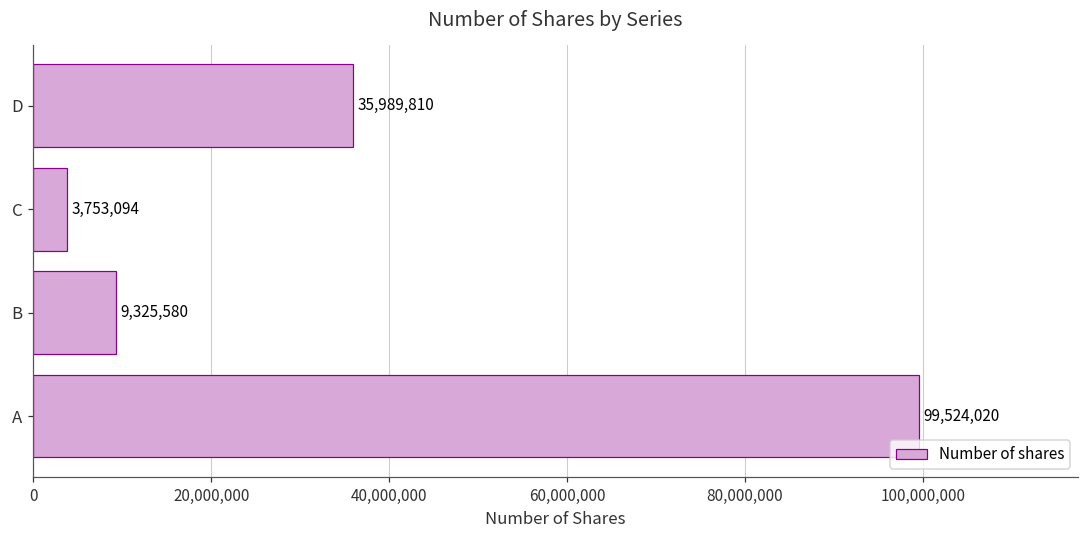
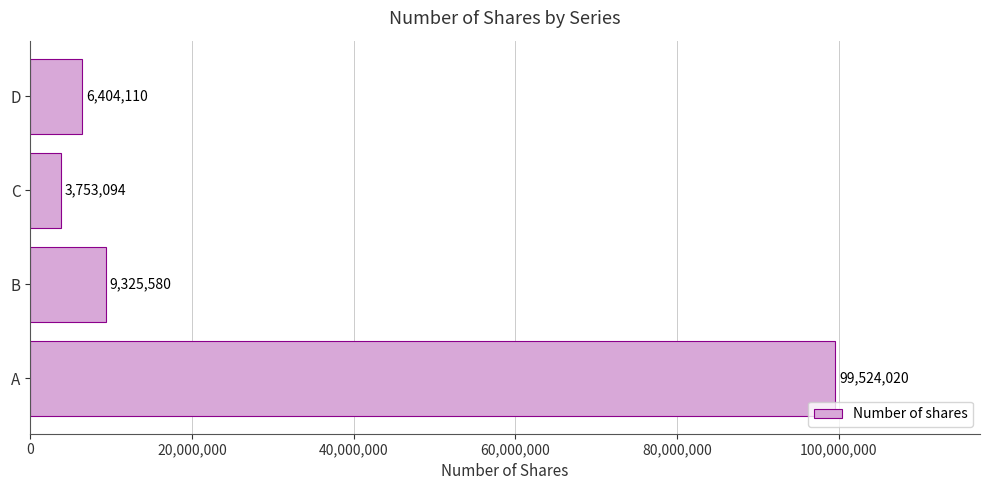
  {
-   "D": "35,989,810",
+   "D": "6,404,110",
    "C": "3,753,094",
    "B": "9,325,580",
    "A": "99,524,020"
  }
